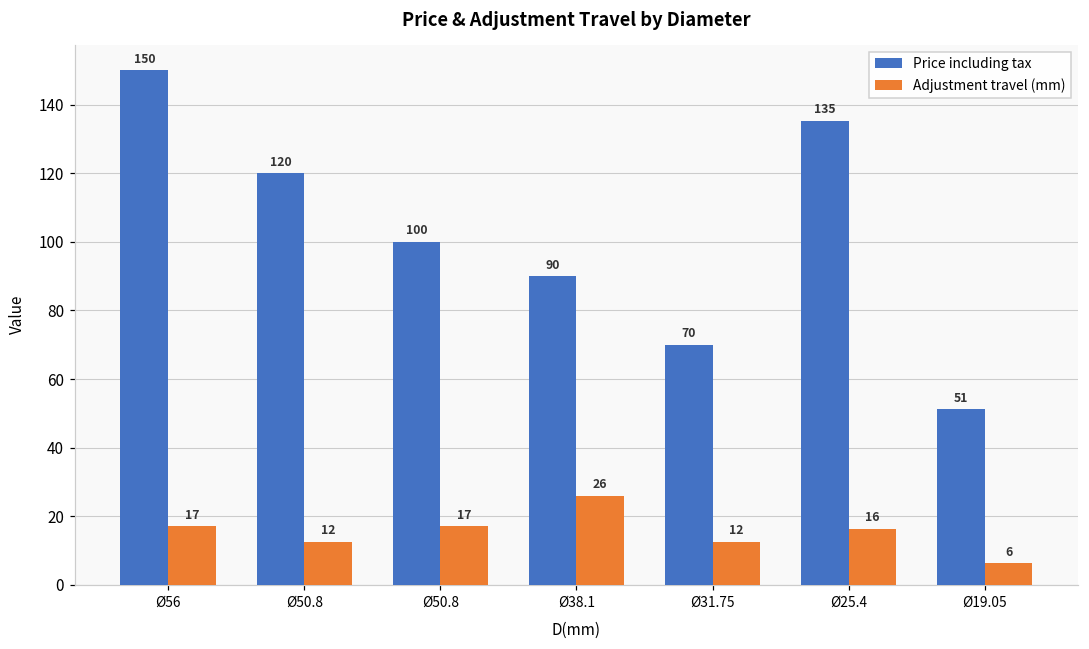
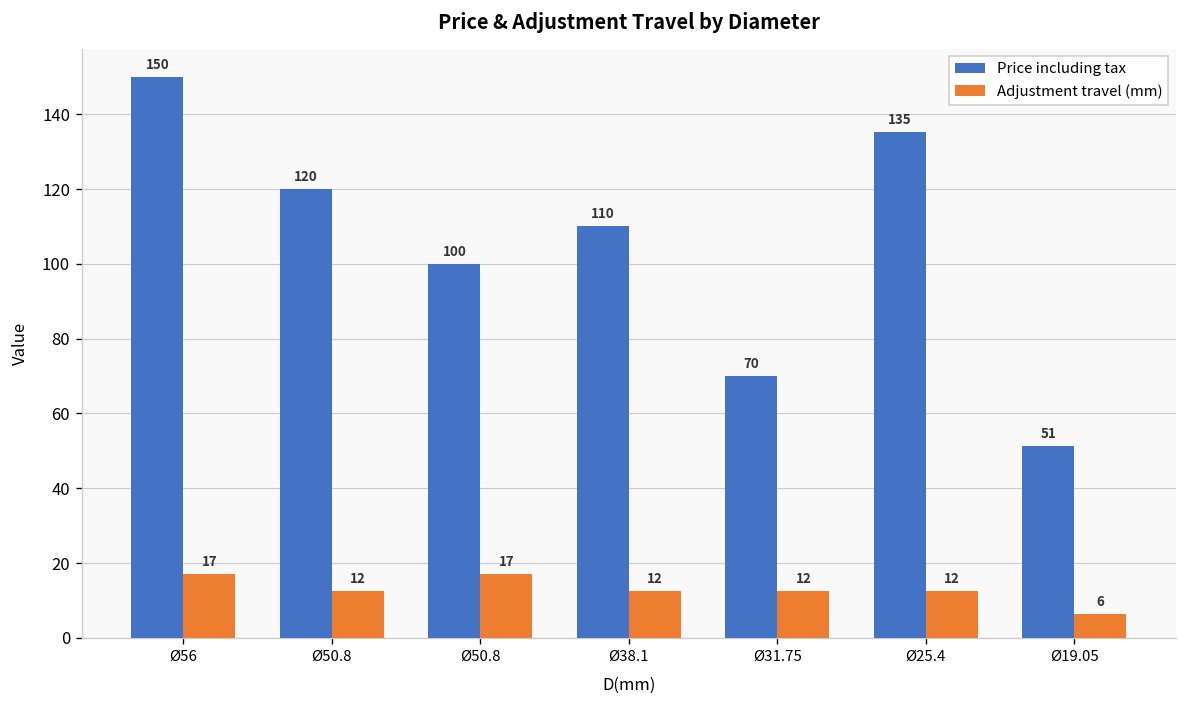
  {
    "Price including tax": {
      "Ø56": 150,
-     "Ø38.1": 90,
+     "Ø38.1": 110,
      "Ø31.75": 70,
      "Ø25.4": 135,
      "Ø19.05": 51
    },
    "Adjustment travel (mm)": {
      "Ø56": 17,
-     "Ø38.1": 26,
+     "Ø38.1": 12,
      "Ø31.75": 12,
-     "Ø25.4": 16,
+     "Ø25.4": 12,
      "Ø19.05": 6
    }
  }
